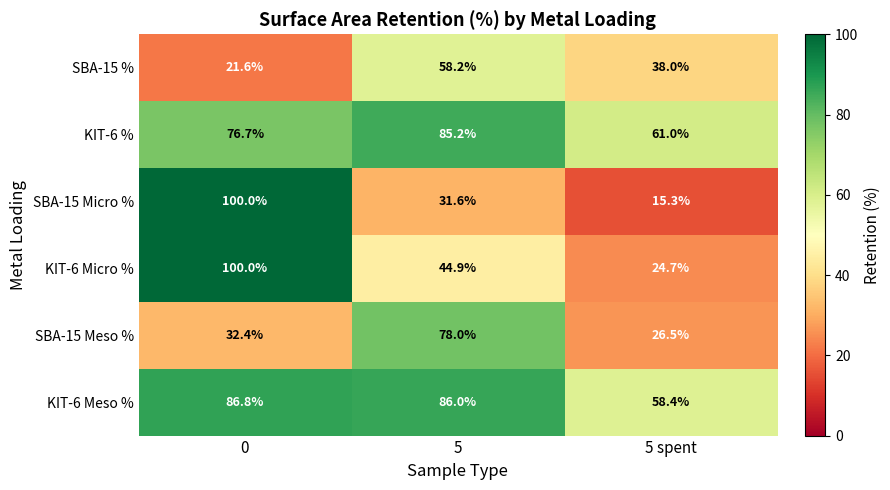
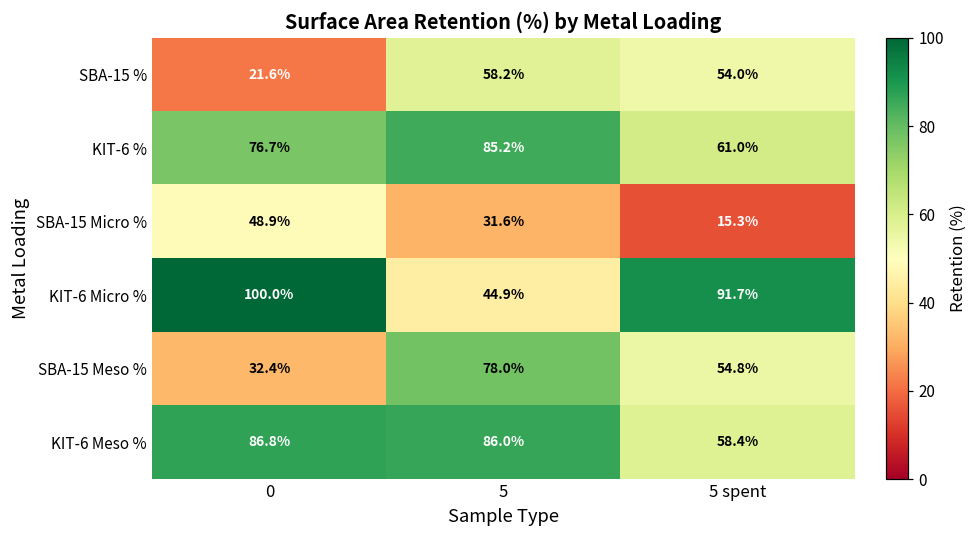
  {
    "SBA-15 %": {
      "0": "21.6%",
      "5": "58.2%",
-     "5 spent": "38.0%"
+     "5 spent": "54.0%"
    },
    "KIT-6 %": {
      "0": "76.7%",
      "5": "85.2%",
      "5 spent": "61.0%"
    },
    "SBA-15 Micro %": {
-     "0": "100.0%",
+     "0": "48.9%",
      "5": "31.6%",
      "5 spent": "15.3%"
    },
    "KIT-6 Micro %": {
      "0": "100.0%",
      "5": "44.9%",
-     "5 spent": "24.7%"
+     "5 spent": "91.7%"
    },
    "SBA-15 Meso %": {
      "0": "32.4%",
      "5": "78.0%",
-     "5 spent": "26.5%"
+     "5 spent": "54.8%"
    },
    "KIT-6 Meso %": {
      "0": "86.8%",
      "5": "86.0%",
      "5 spent": "58.4%"
    }
  }
